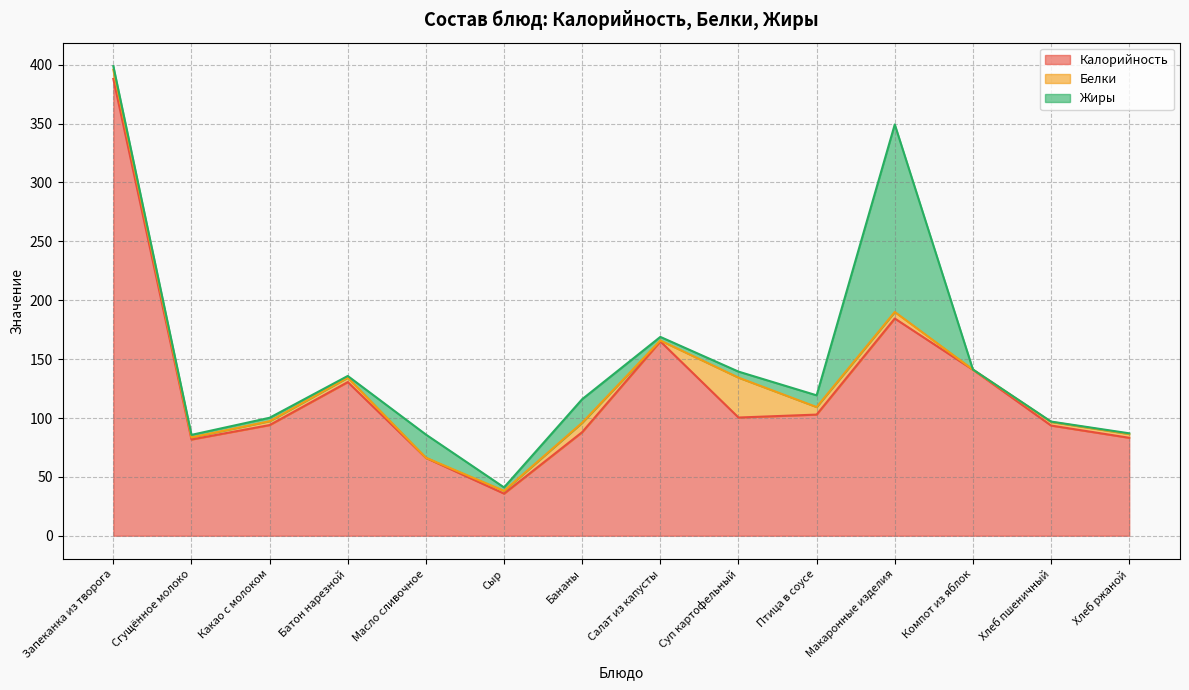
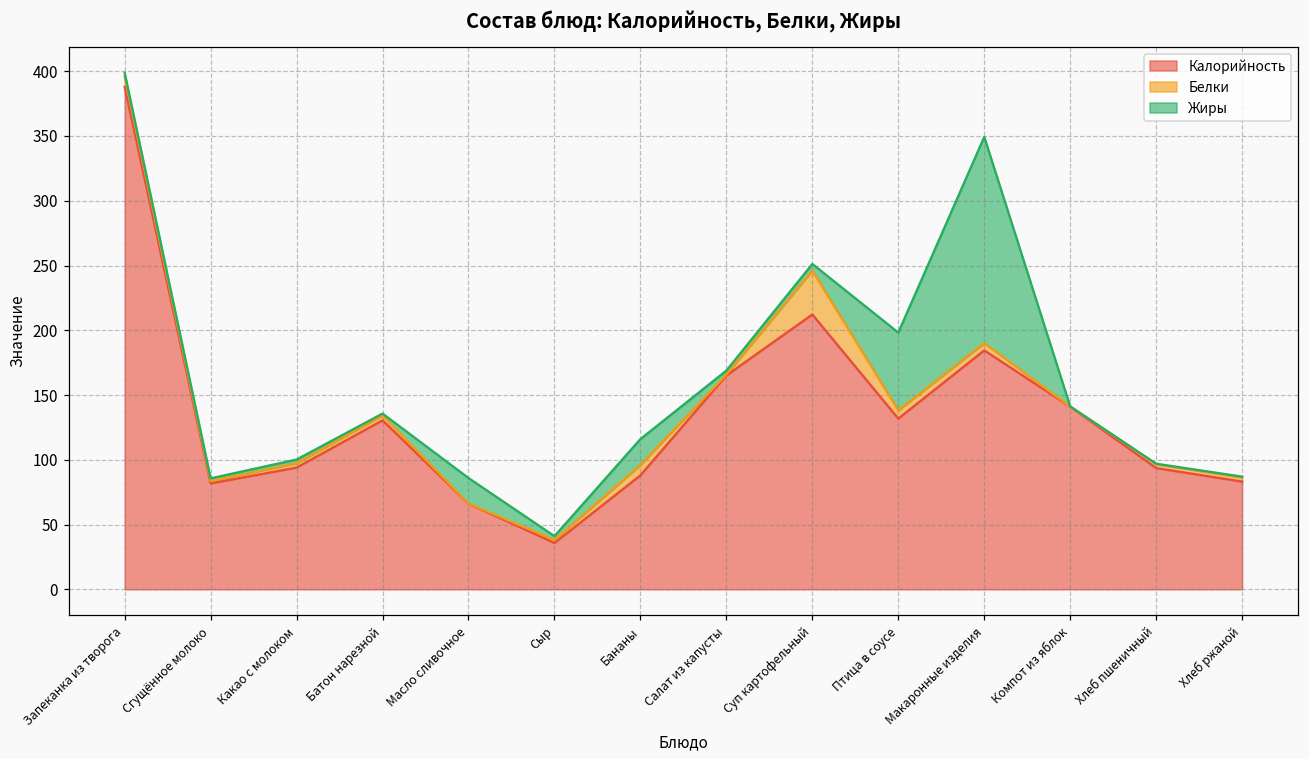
  {
    "Калорийность": {
      "Запеканка из творога": 388,
      "Какао с молоком": 94,
      "Батон нарезной": 131,
      "Сыр": 36,
      "Бананы": 88,
-     "Суп картофельный": 100,
-     "Птица в соусе": 103,
+     "Суп картофельный": 212,
+     "Птица в соусе": 132,
      "Макаронные изделия": 185,
      "Хлеб пшеничный": 94,
      "Хлеб ржаной": 83
    },
    "Белки": {
      "Запеканка из творога": 8,
      "Какао с молоком": 3,
      "Сыр": 2,
      "Бананы": 8,
      "Суп картофельный": 34,
      "Птица в соусе": 6,
      "Макаронные изделия": 6
    },
    "Жиры": {
      "Запеканка из творога": 3,
      "Какао с молоком": 3,
      "Масло сливочное": 20,
      "Сыр": 3,
      "Бананы": 20,
      "Салат из капусты": 3,
      "Суп картофельный": 5,
-     "Птица в соусе": 10,
+     "Птица в соусе": 60,
      "Макаронные изделия": 159
    }
  }
